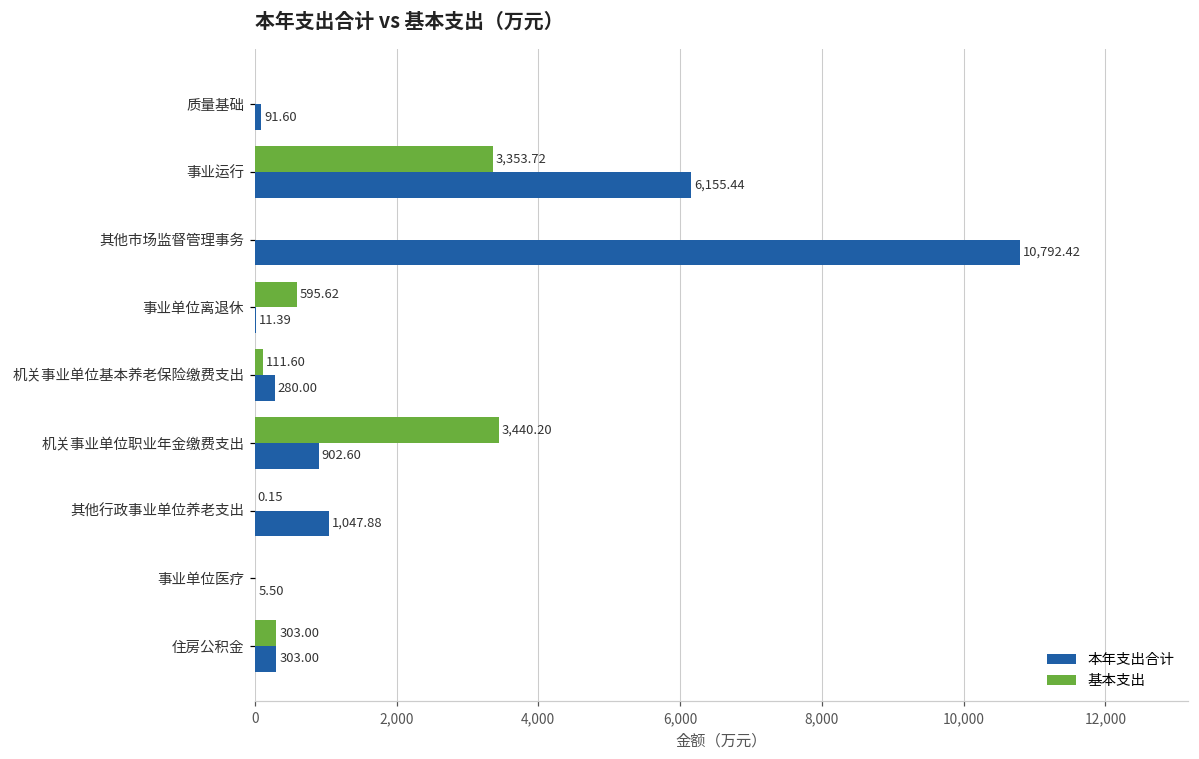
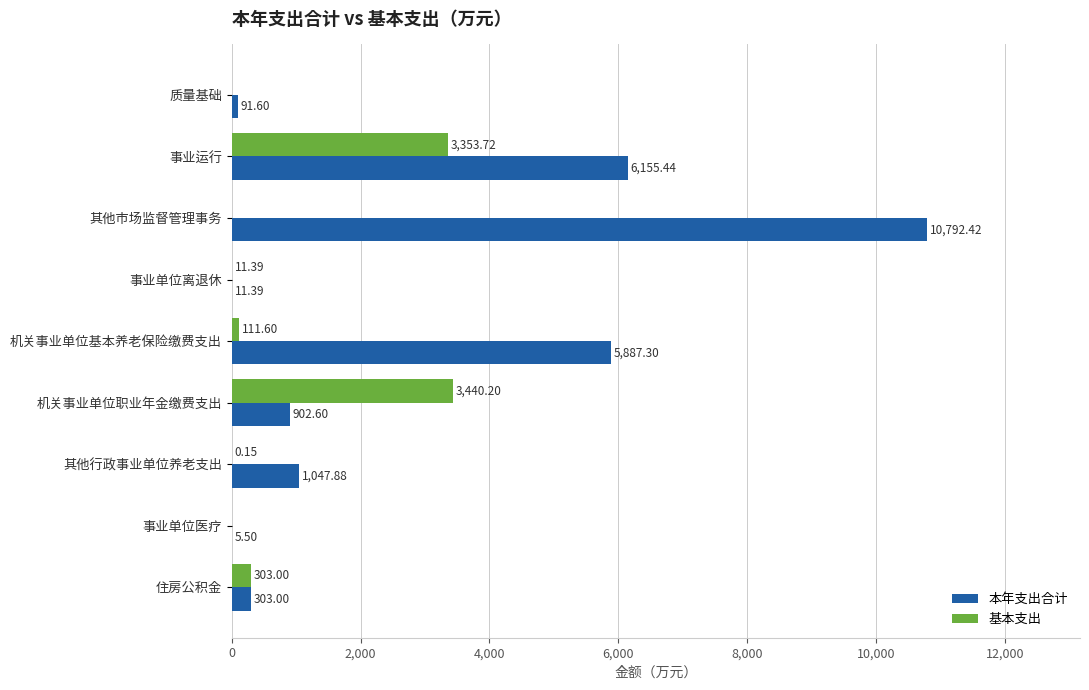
  {
    "本年支出合计": {
      "质量基础": "91.60",
      "事业运行": "6,155.44",
      "其他市场监督管理事务": "10,792.42",
      "事业单位离退休": "11.39",
-     "机关事业单位基本养老保险缴费支出": "280.00",
+     "机关事业单位基本养老保险缴费支出": "5,887.30",
      "机关事业单位职业年金缴费支出": "902.60",
      "其他行政事业单位养老支出": "1,047.88",
      "事业单位医疗": "5.50",
      "住房公积金": "303.00"
    },
    "基本支出": {
      "事业运行": "3,353.72",
-     "事业单位离退休": "595.62",
+     "事业单位离退休": "11.39",
      "机关事业单位基本养老保险缴费支出": "111.60",
      "机关事业单位职业年金缴费支出": "3,440.20",
      "其他行政事业单位养老支出": "0.15",
      "住房公积金": "303.00"
    }
  }
